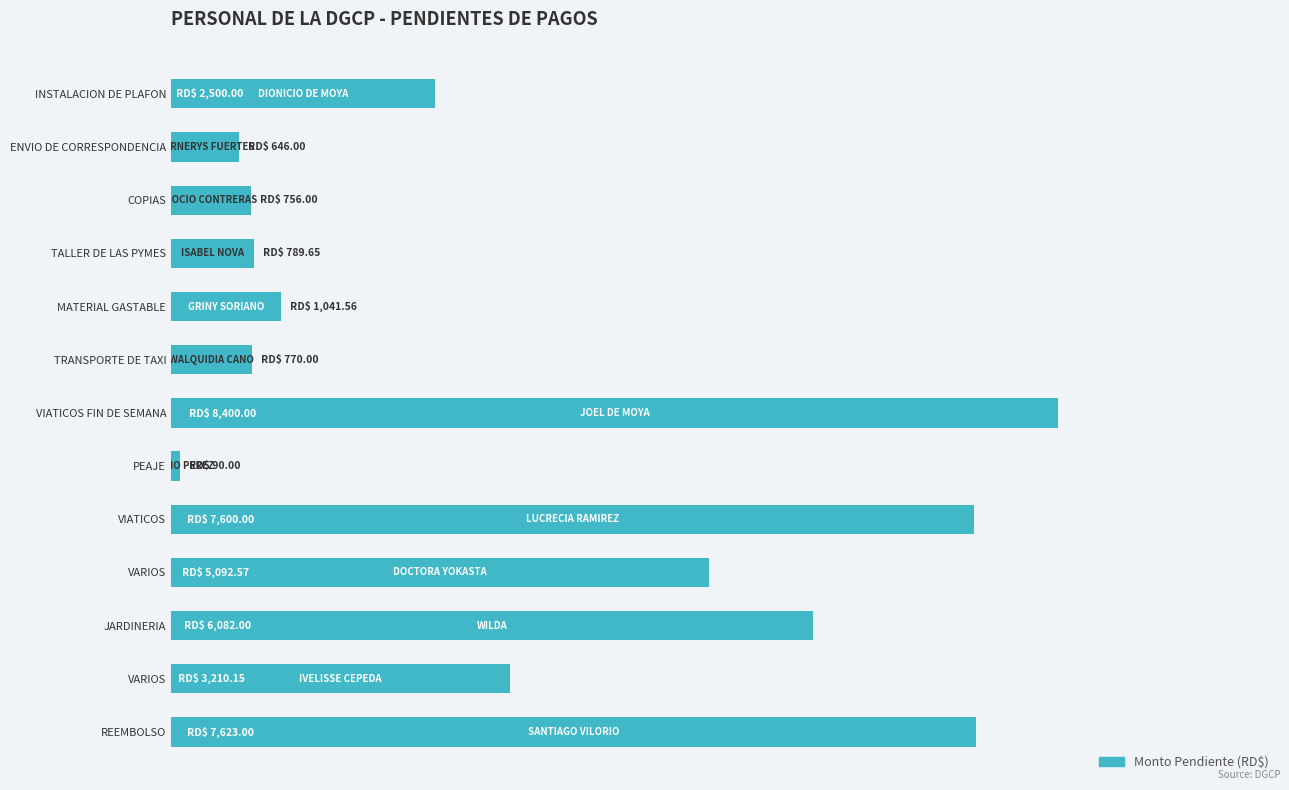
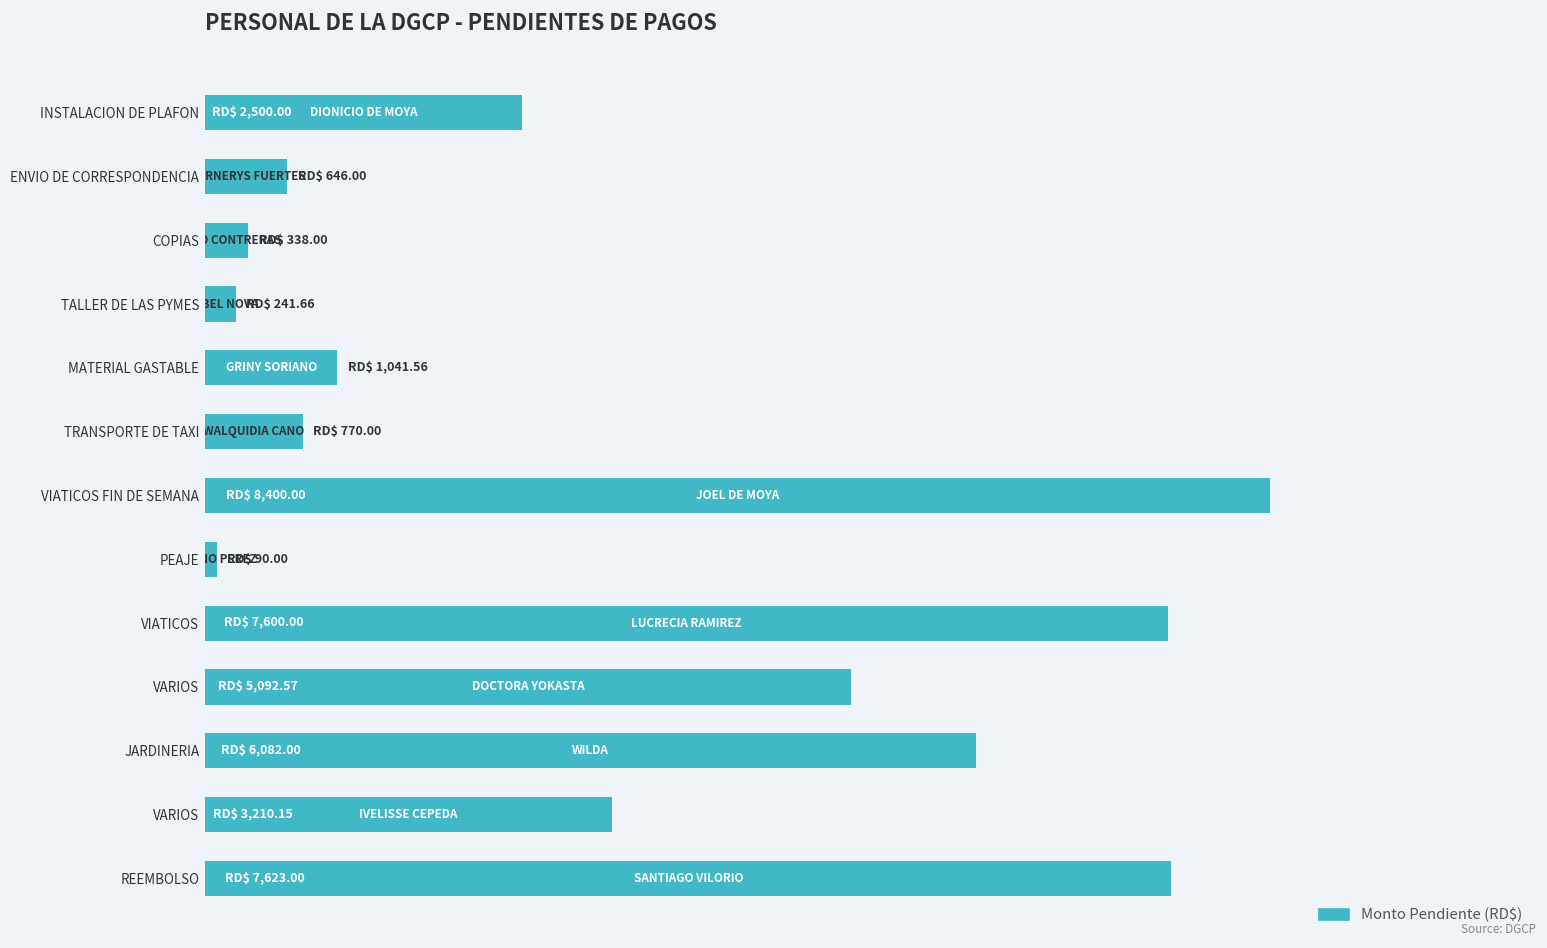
  {
    "INSTALACION DE PLAFON": "2,500.00",
    "ENVIO DE CORRESPONDENCIA": "646.00",
-   "COPIAS": "756.00",
-   "TALLER DE LAS PYMES": "789.65",
+   "COPIAS": "338.00",
+   "TALLER DE LAS PYMES": "241.66",
    "MATERIAL GASTABLE": "1,041.56",
    "TRANSPORTE DE TAXI": "770.00",
    "VIATICOS FIN DE SEMANA": "8,400.00",
    "VIATICOS": "7,600.00",
    "JARDINERIA": "6,082.00",
    "REEMBOLSO": "7,623.00"
  }
